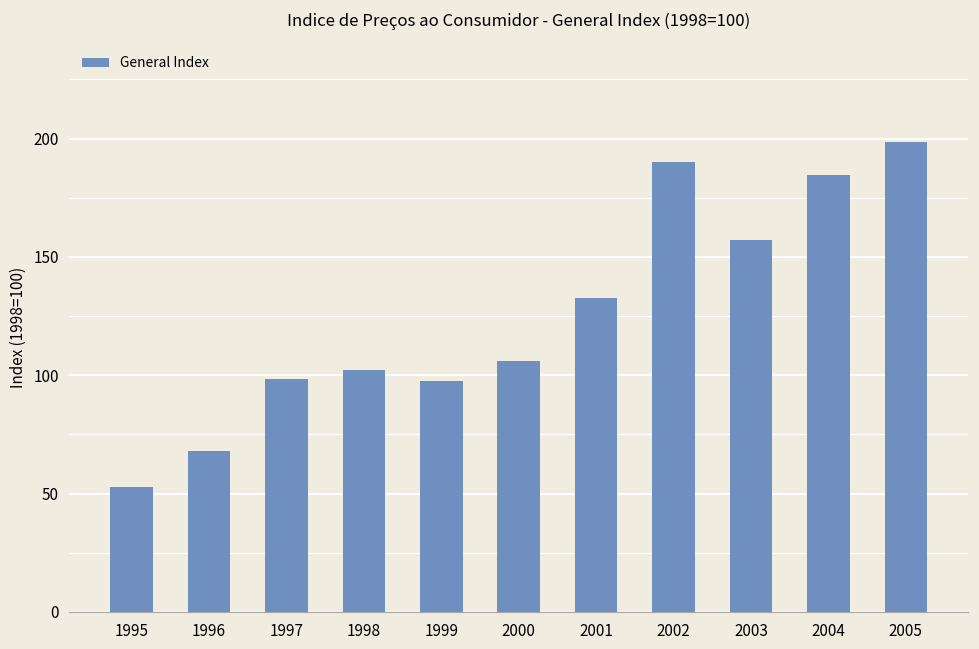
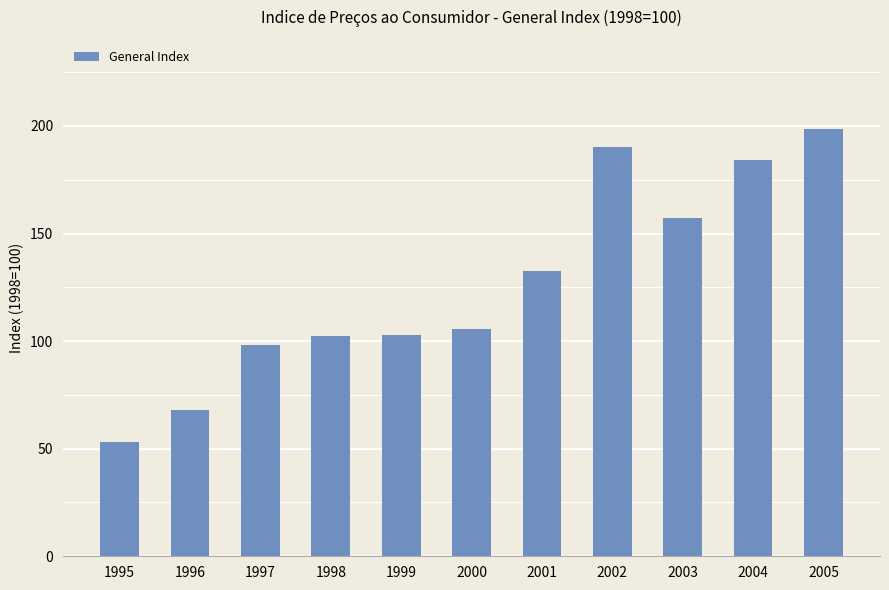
  {
    "1995": 53,
    "1996": 68,
    "1997": 98,
    "1998": 102,
-   "1999": 98,
+   "1999": 103,
    "2000": 106,
    "2001": 133,
    "2002": 190,
    "2003": 157,
    "2004": 184,
    "2005": 198
  }
